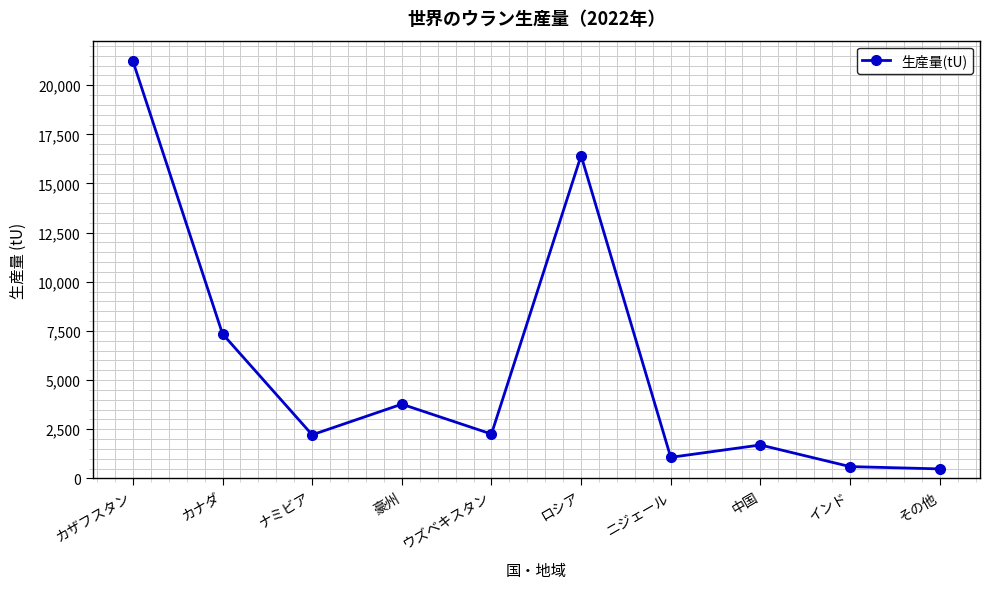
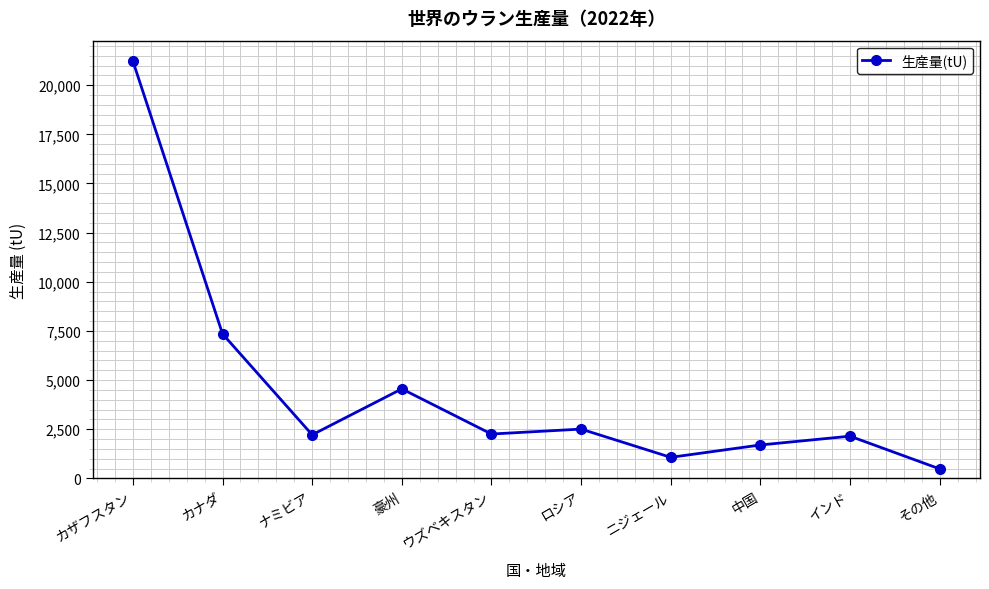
  {
    "カザフスタン": "21,200",
    "カナダ": "7,400",
    "ナミビア": "2,200",
-   "豪州": "3,800",
+   "豪州": "4,600",
    "ウズベキスタン": "2,300",
-   "ロシア": "16,400",
+   "ロシア": "2,500",
    "ニジェール": "1,100",
    "中国": "1,700",
-   "インド": "600",
+   "インド": "2,100",
    "その他": "500"
  }
